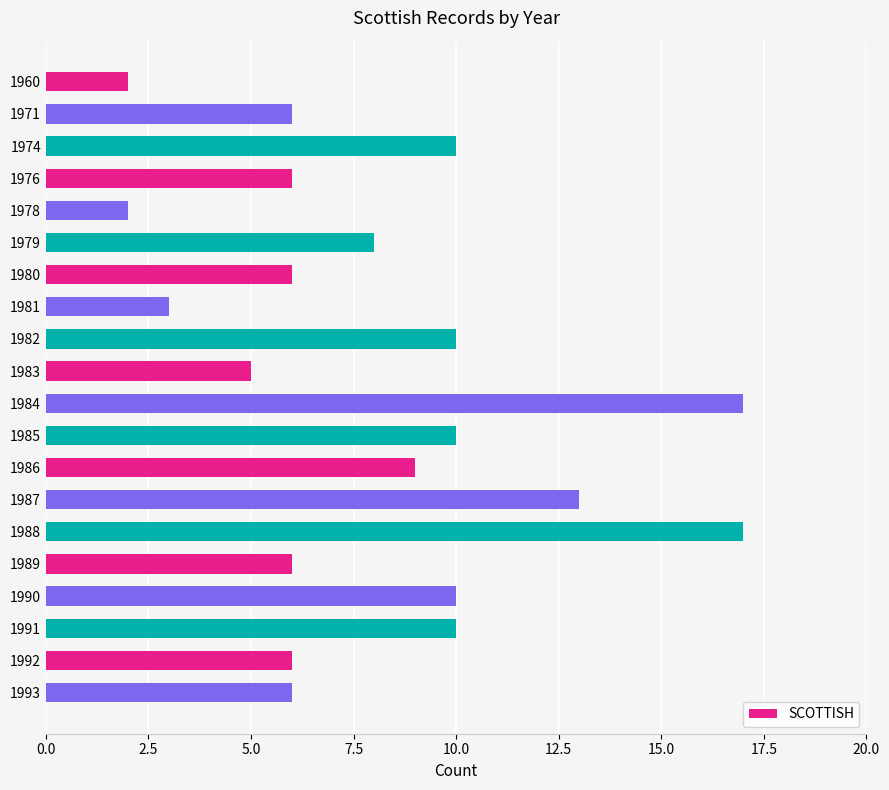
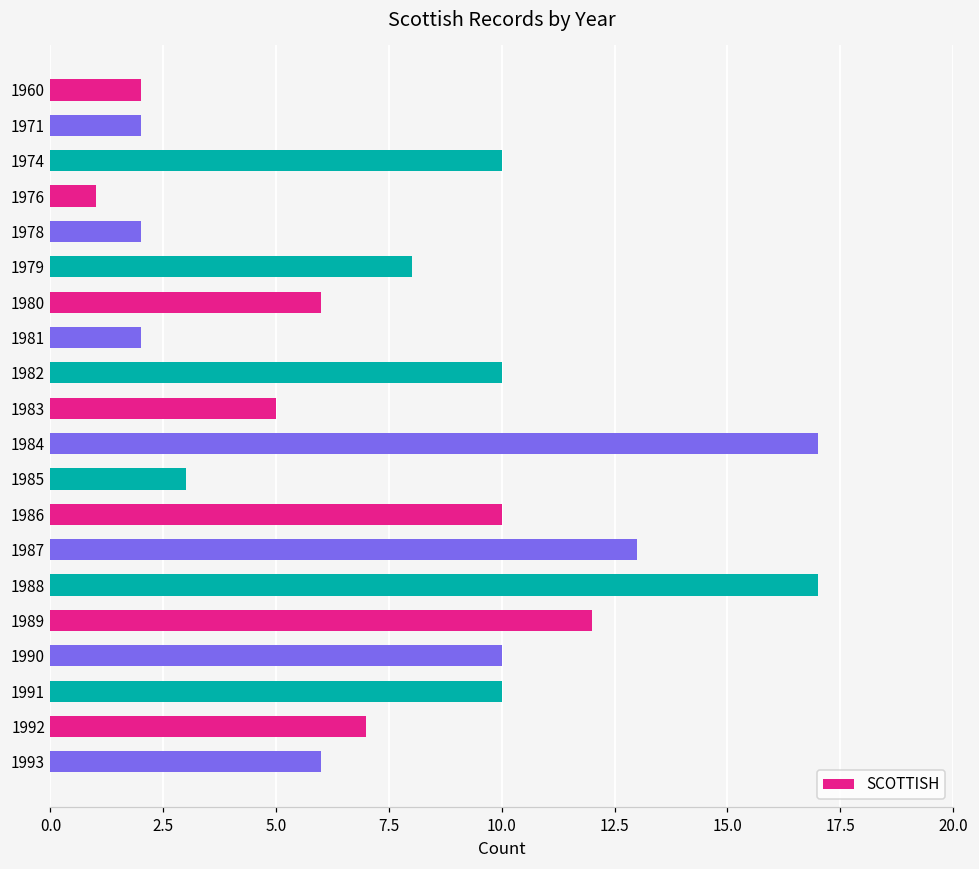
  {
    "1960": 2,
-   "1971": 6,
+   "1971": 2,
    "1974": 10,
-   "1976": 6,
+   "1976": 1,
    "1978": 2,
    "1979": 8,
    "1980": 6,
-   "1981": 3,
+   "1981": 2,
    "1982": 10,
    "1983": 5,
    "1984": 17,
-   "1985": 10,
-   "1986": 9,
+   "1985": 3,
+   "1986": 10,
    "1987": 13,
    "1988": 17,
-   "1989": 6,
+   "1989": 12,
    "1990": 10,
    "1991": 10,
-   "1992": 6,
+   "1992": 7,
    "1993": 6
  }
